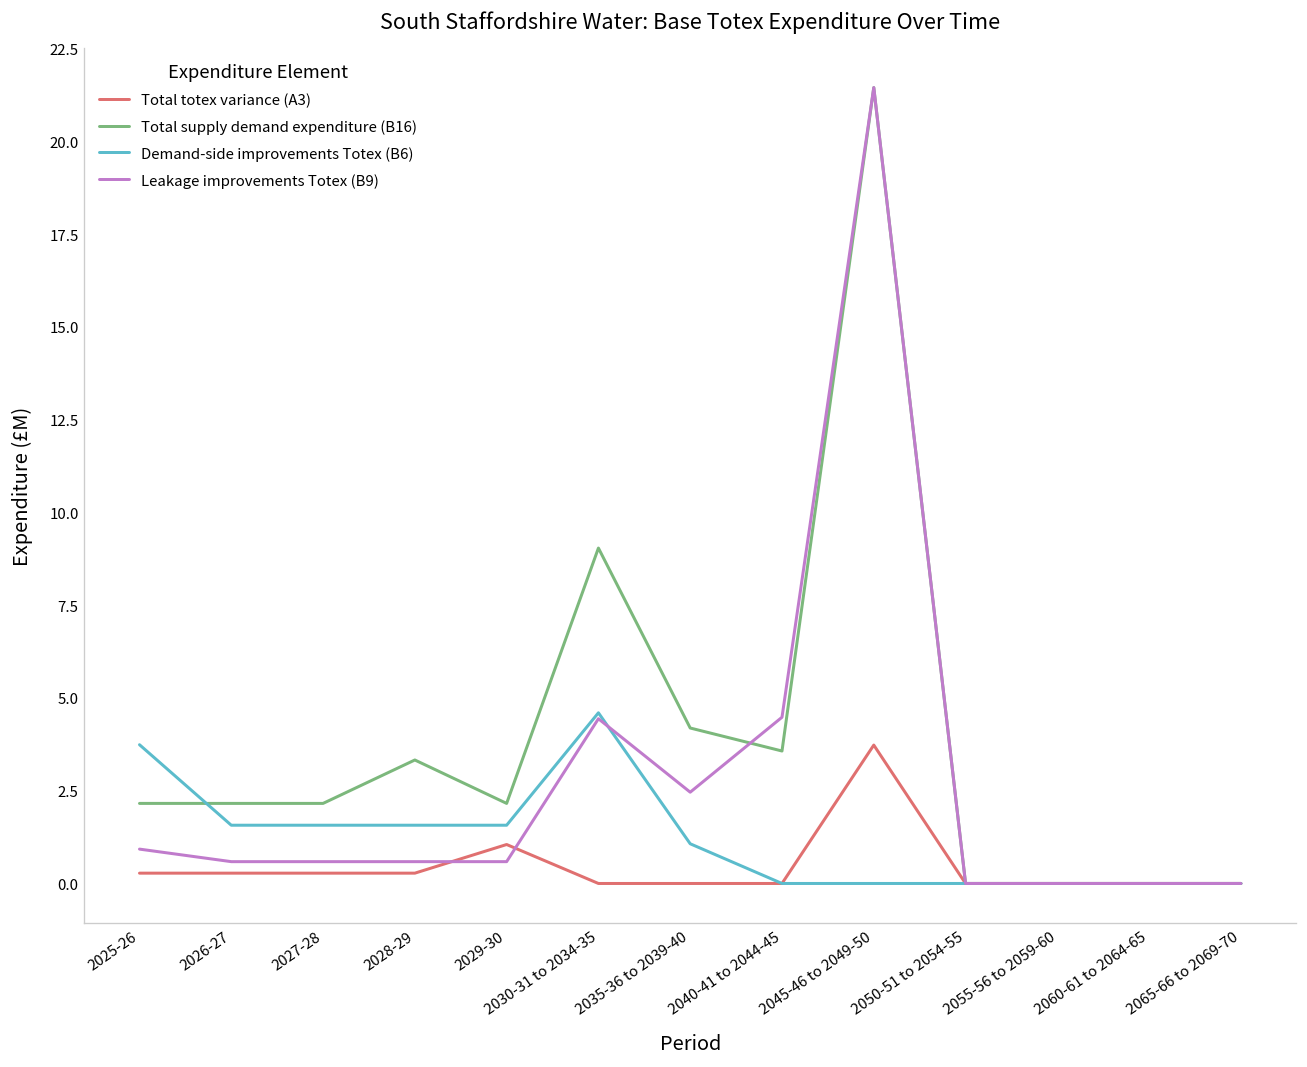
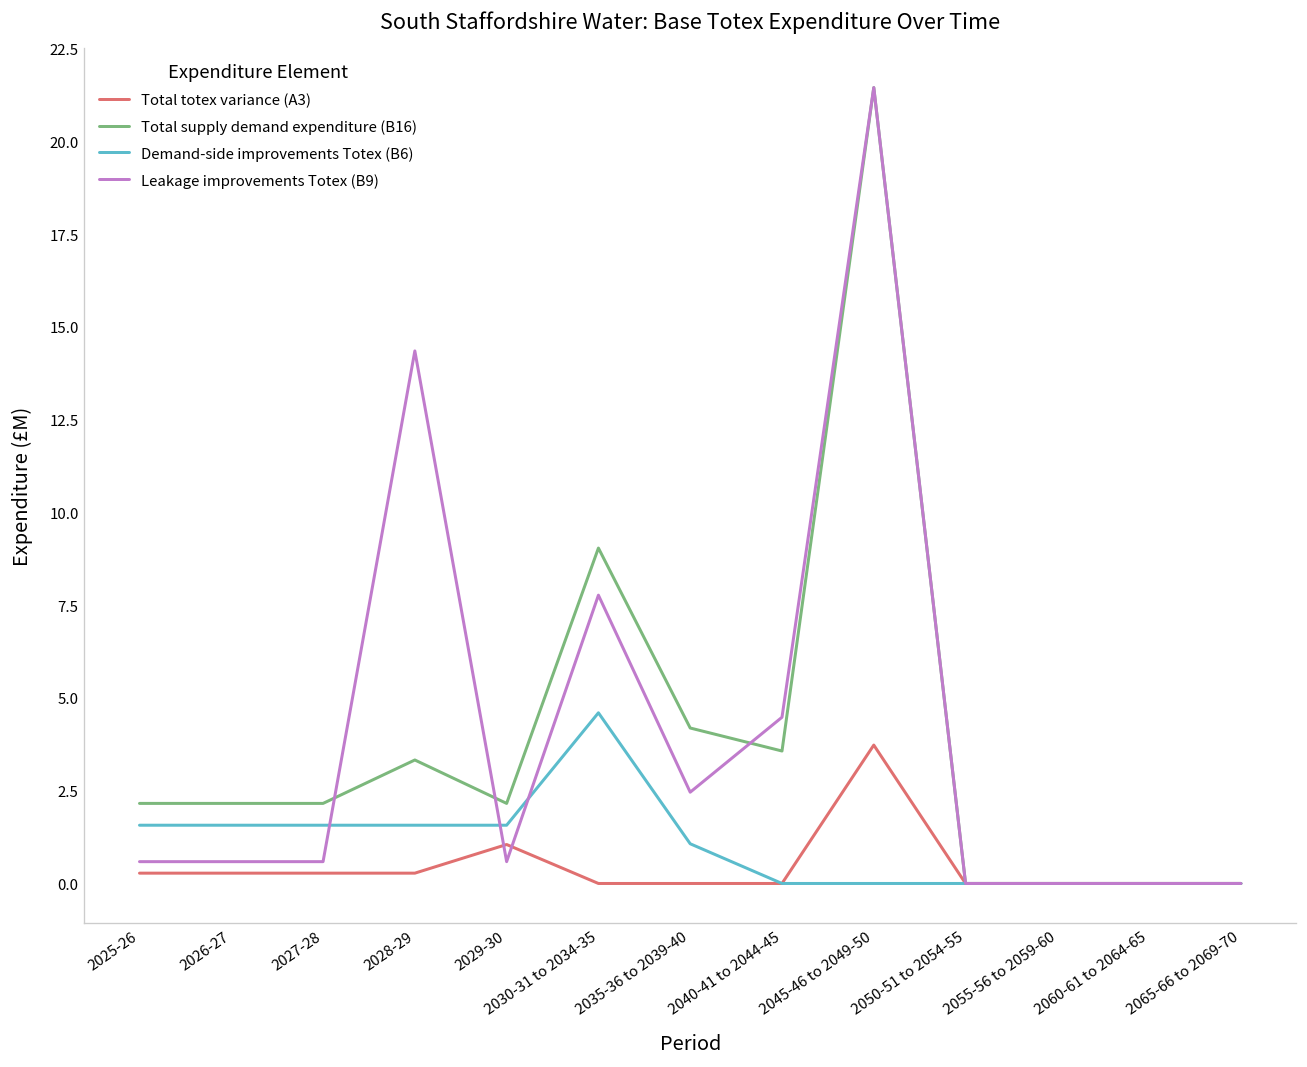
  {
    "Total totex variance (A3)": {
      "2025-26": 0.3,
      "2026-27": 0.3,
      "2027-28": 0.3,
      "2028-29": 0.3,
      "2029-30": 1.1,
      "2030-31 to 2034-35": 0.0,
      "2035-36 to 2039-40": 0.0,
      "2045-46 to 2049-50": 3.7
    },
    "Total supply demand expenditure (B16)": {
      "2025-26": 2.2,
      "2026-27": 2.2,
      "2027-28": 2.2,
      "2028-29": 3.3,
      "2029-30": 2.2,
      "2030-31 to 2034-35": 9.0,
      "2035-36 to 2039-40": 4.2,
      "2040-41 to 2044-45": 3.6
    },
    "Demand-side improvements Totex (B6)": {
-     "2025-26": 3.7,
+     "2025-26": 1.6,
      "2026-27": 1.6,
      "2027-28": 1.6,
      "2028-29": 1.6,
      "2029-30": 1.6,
      "2030-31 to 2034-35": 4.6,
      "2035-36 to 2039-40": 1.1,
      "2045-46 to 2049-50": 0.0
    },
    "Leakage improvements Totex (B9)": {
-     "2025-26": 0.9,
+     "2025-26": 0.6,
      "2026-27": 0.6,
      "2027-28": 0.6,
-     "2028-29": 0.6,
+     "2028-29": 14.4,
      "2029-30": 0.6,
-     "2030-31 to 2034-35": 4.4,
+     "2030-31 to 2034-35": 7.8,
      "2035-36 to 2039-40": 2.5,
      "2040-41 to 2044-45": 4.5
    }
  }
